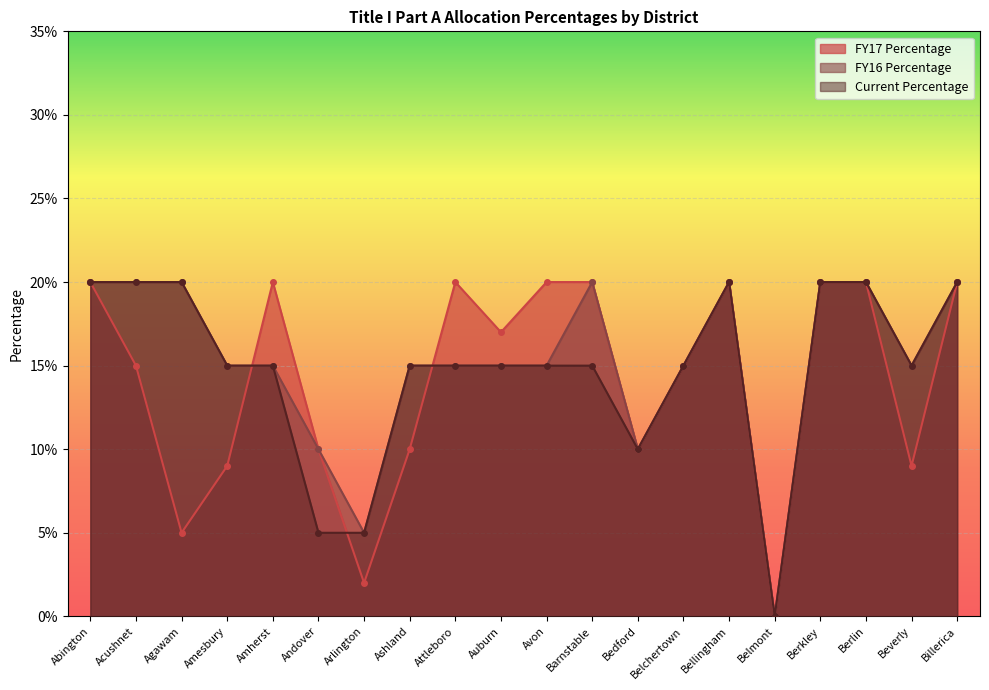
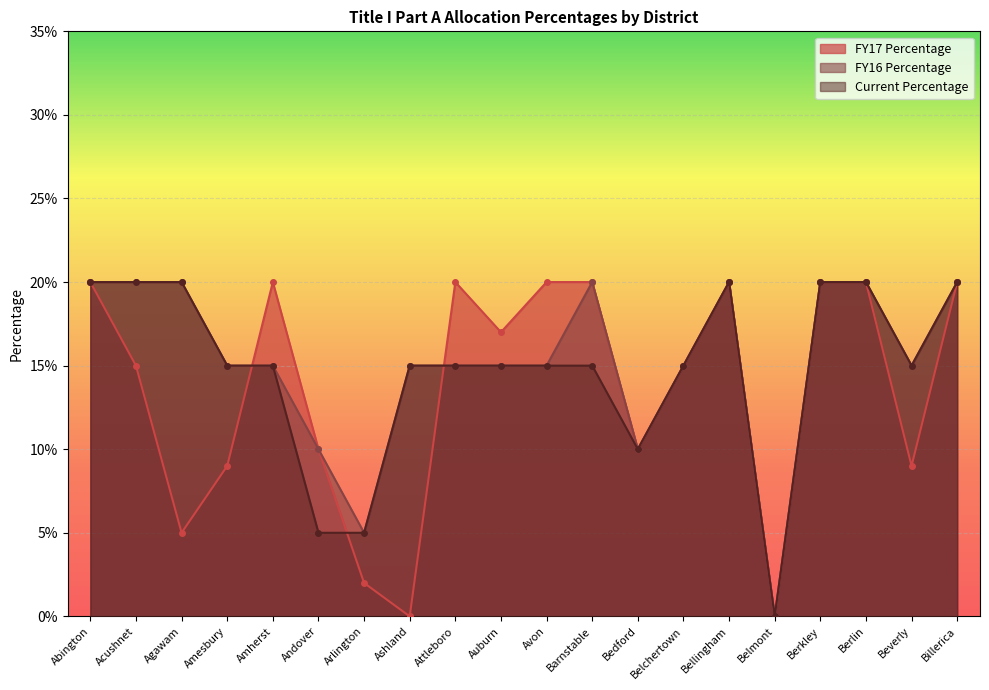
  {
    "FY17 Percentage": {
      "Acushnet": "15.0%",
      "Agawam": "5.0%",
      "Amesbury": "9.0%",
      "Amherst": "20.0%",
      "Arlington": "2.0%",
-     "Ashland": "10.0%",
+     "Ashland": "0.0%",
      "Attleboro": "20.0%",
      "Auburn": "17.0%",
      "Avon": "20.0%",
      "Beverly": "9.0%"
    }
  }
